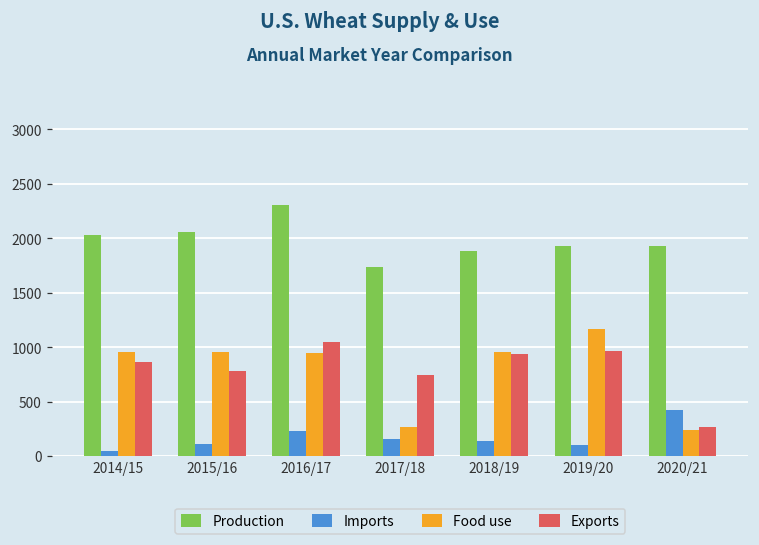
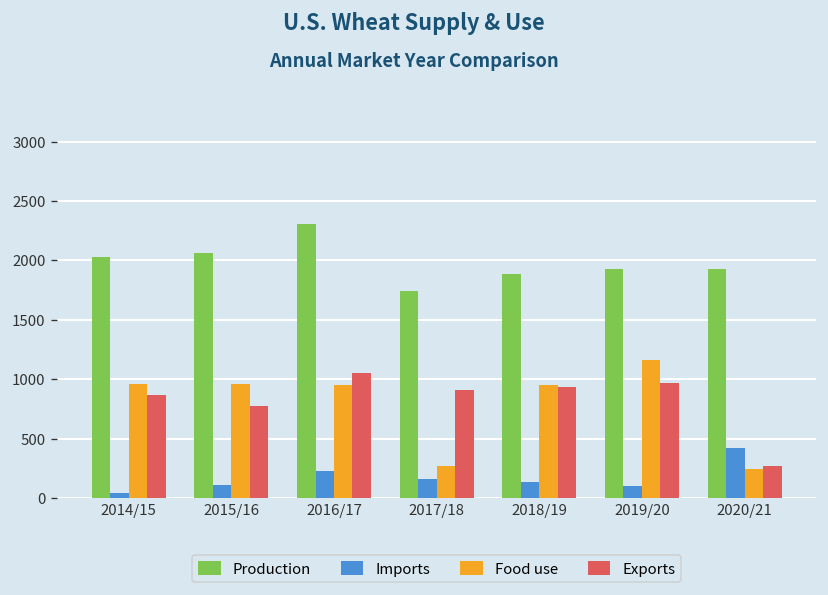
  {
    "Production": {
      "2014/15": 2000,
      "2015/16": 2100,
      "2016/17": 2300,
      "2017/18": 1700,
      "2018/19": 1900,
      "2019/20": 1900,
      "2020/21": 1900
    },
    "Imports": {
      "2014/15": 0,
      "2015/16": 100,
      "2016/17": 200,
      "2017/18": 200,
      "2018/19": 100,
      "2019/20": 100,
      "2020/21": 400
    },
    "Food use": {
      "2014/15": 1000,
      "2015/16": 1000,
      "2016/17": 900,
      "2017/18": 300,
      "2018/19": 1000,
      "2019/20": 1200,
      "2020/21": 200
    },
    "Exports": {
      "2014/15": 900,
      "2015/16": 800,
      "2016/17": 1100,
-     "2017/18": 700,
+     "2017/18": 900,
      "2018/19": 900,
      "2019/20": 1000,
      "2020/21": 300
    }
  }
